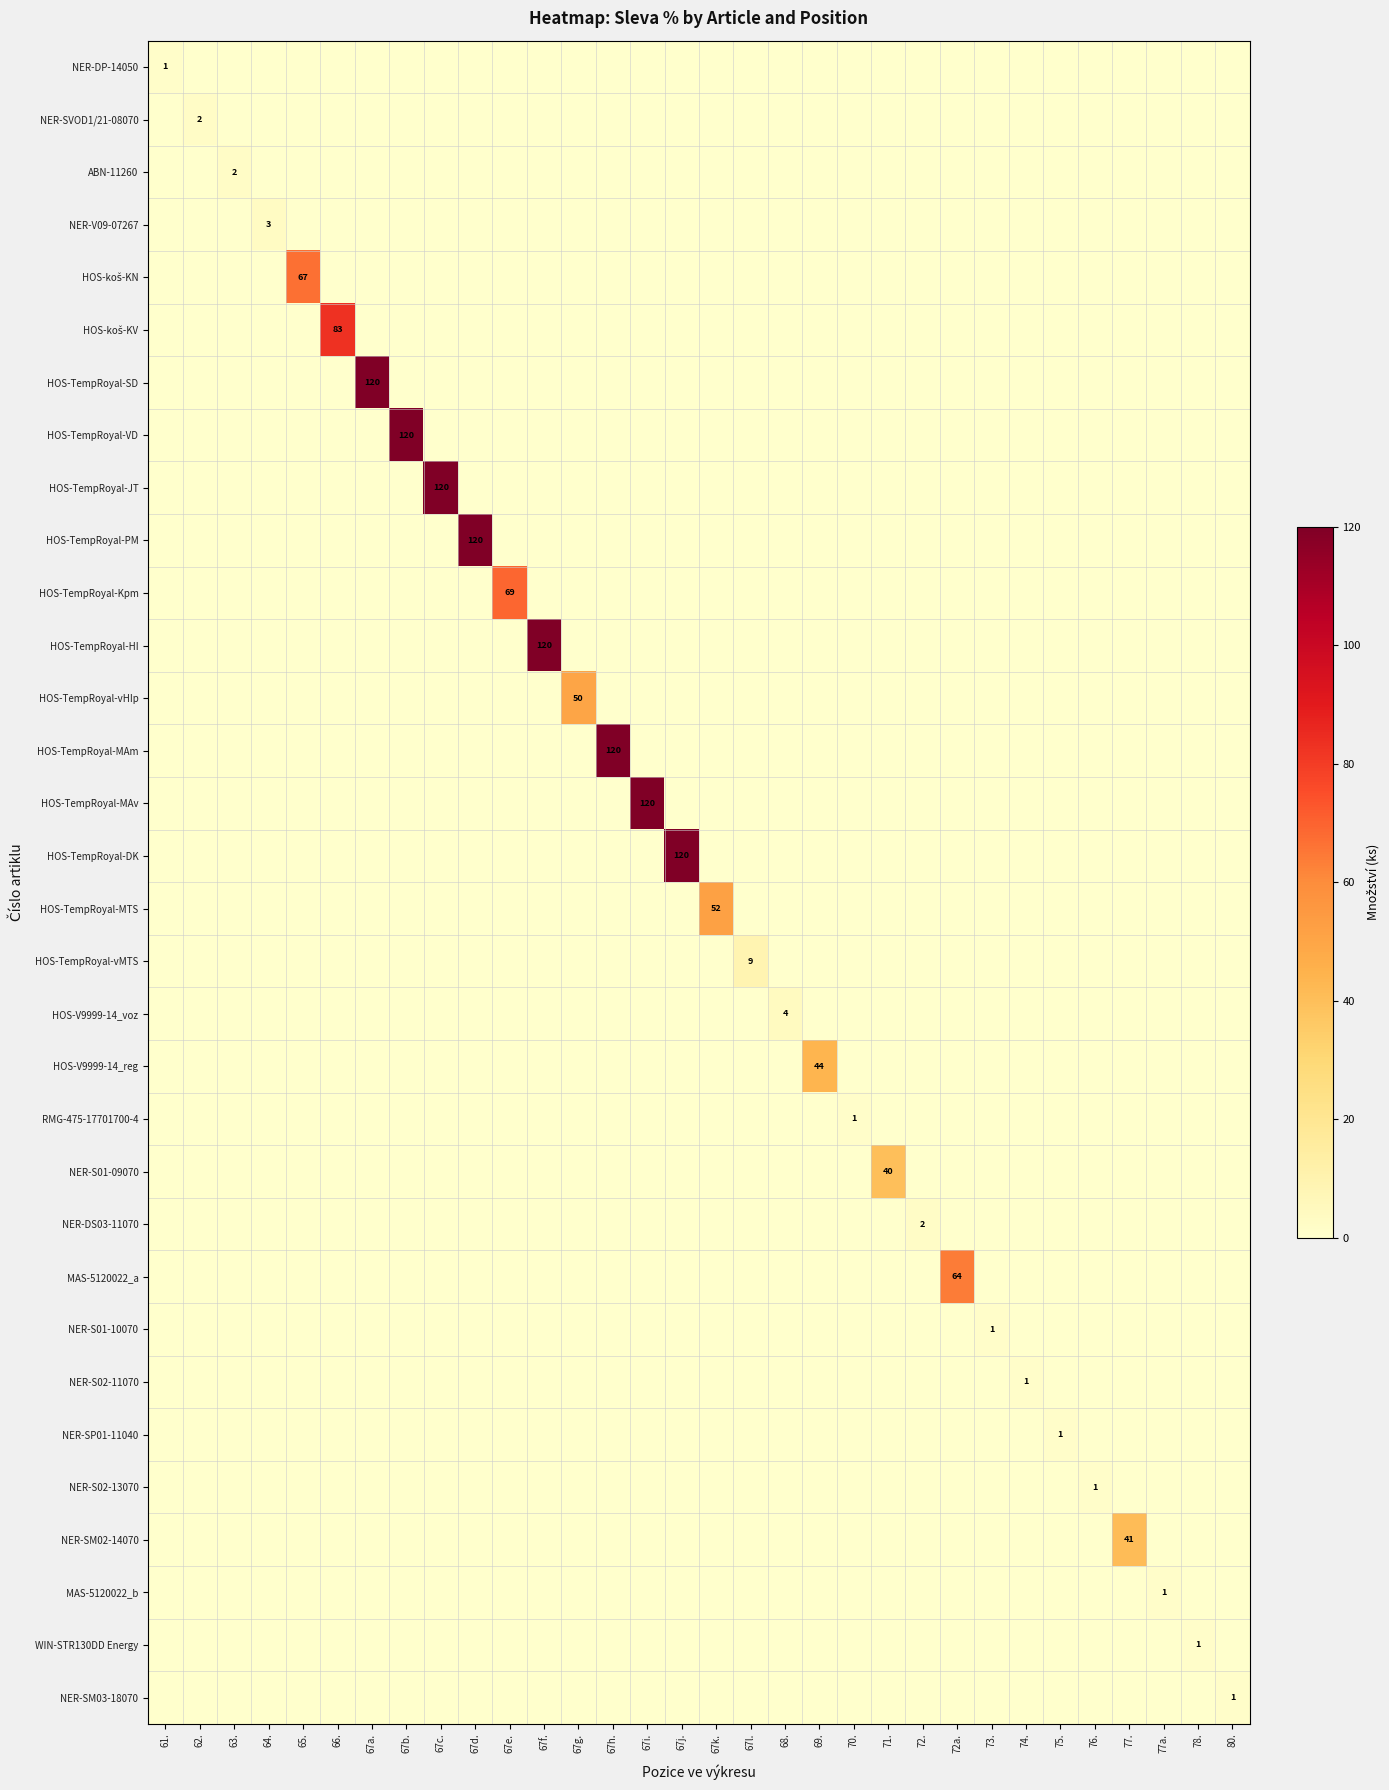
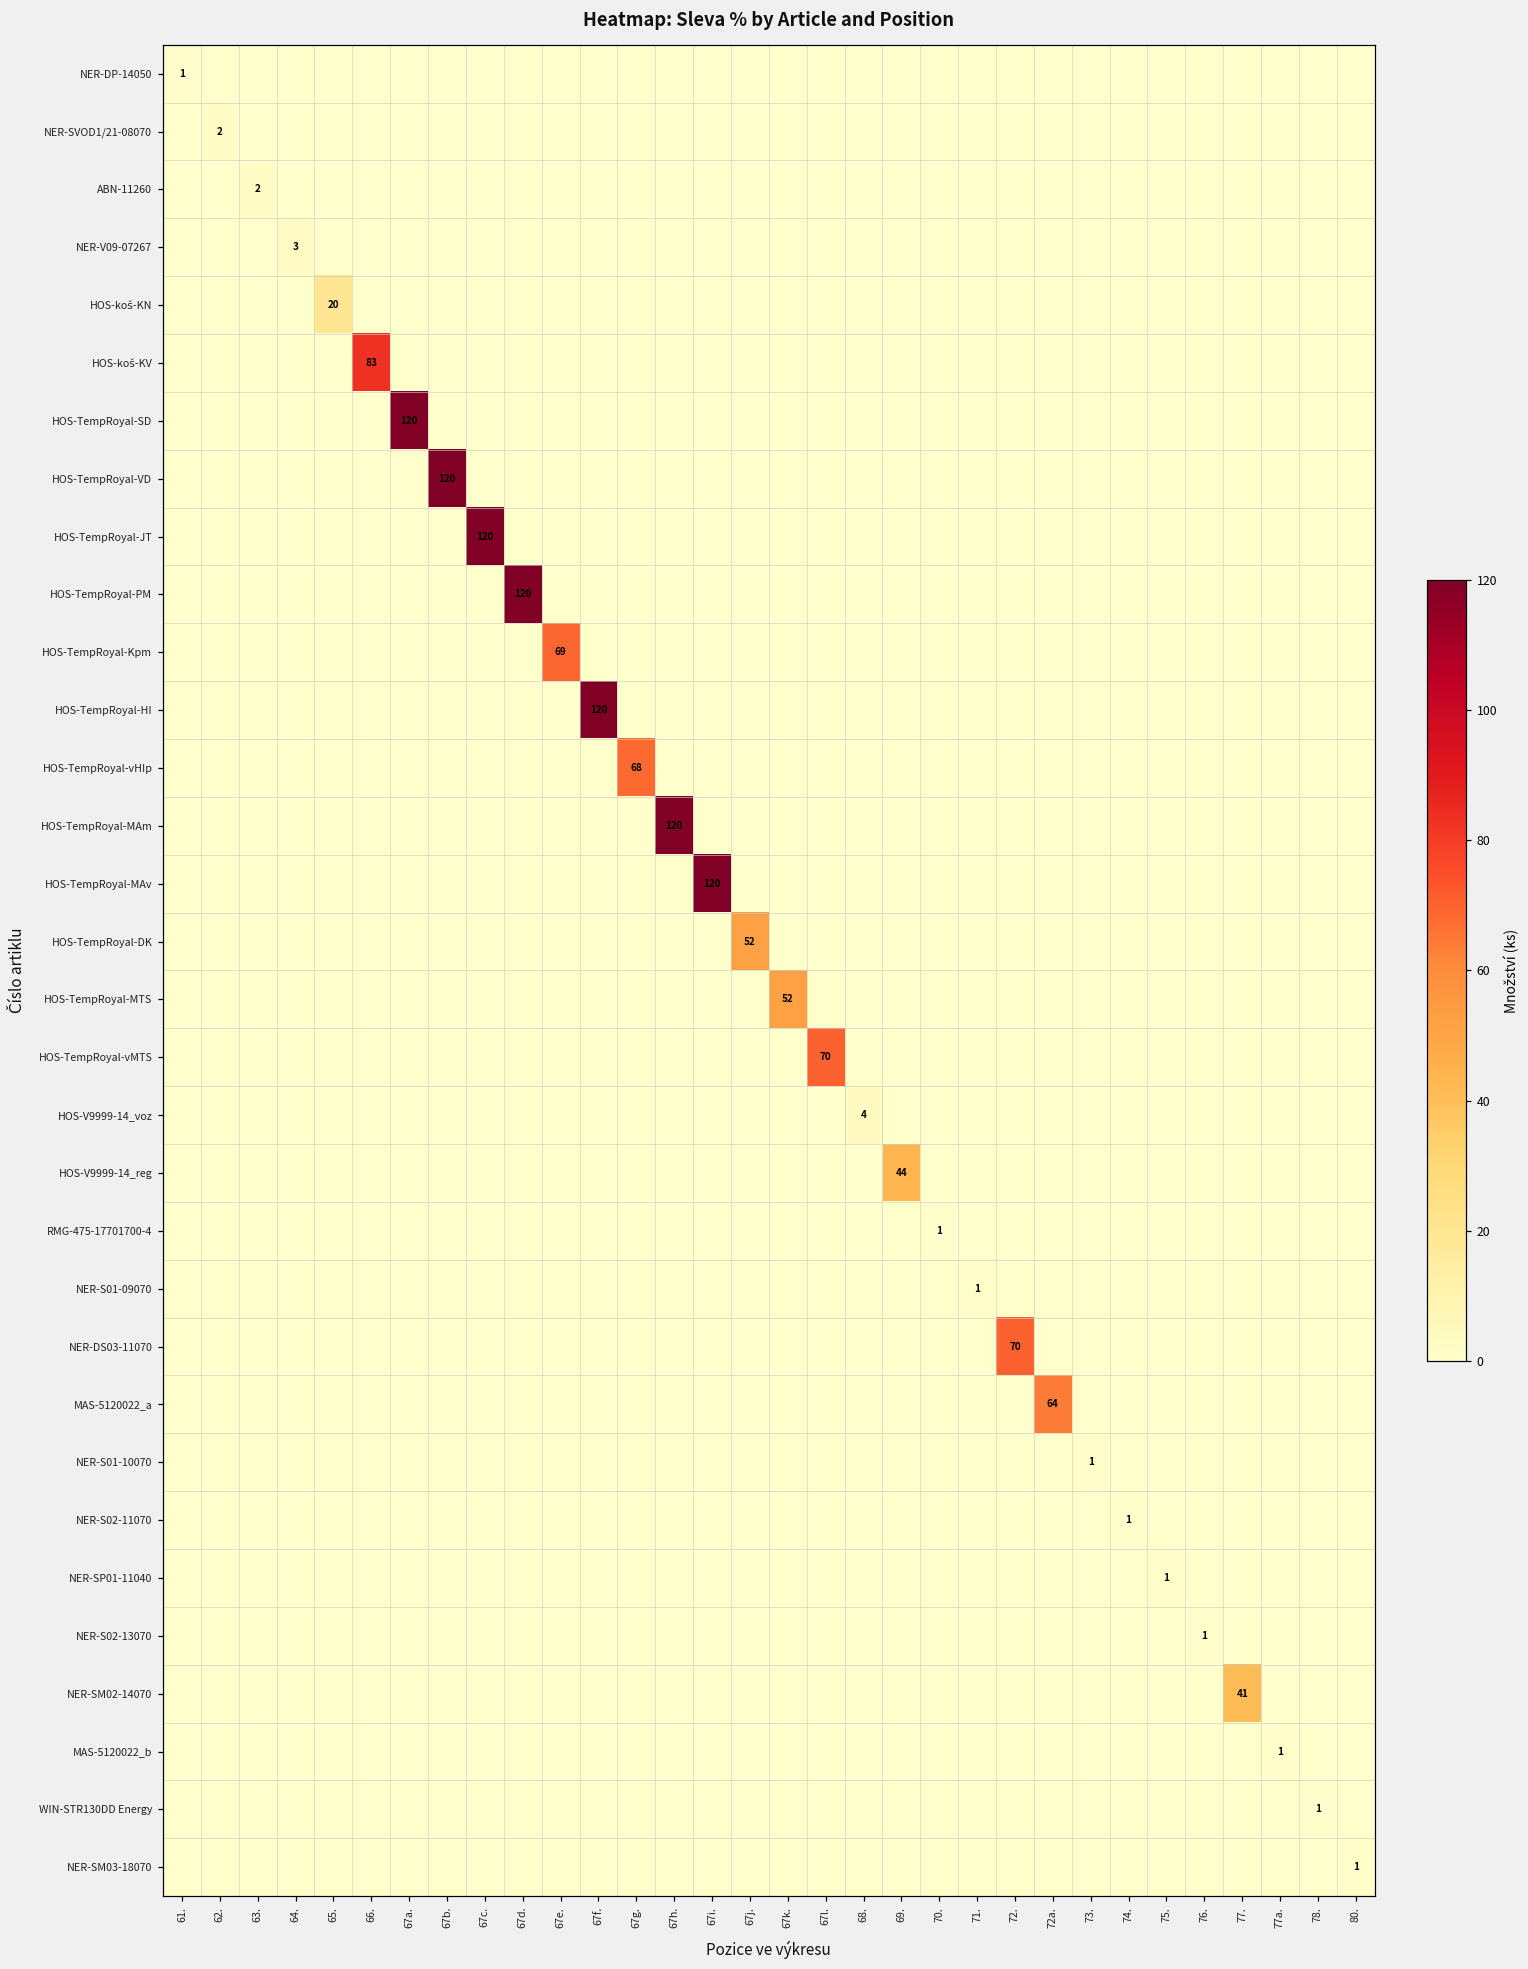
  {
    "NER-DP-14050": {
      "61.": 1
    },
    "NER-SVOD1/21-08070": {
      "62.": 2
    },
    "ABN-11260": {
      "63.": 2
    },
    "NER-V09-07267": {
      "64.": 3
    },
    "HOS-koš-KN": {
-     "65.": 67
+     "65.": 20
    },
    "HOS-koš-KV": {
      "66.": 83
    },
    "HOS-TempRoyal-SD": {
      "67a.": 120
    },
    "HOS-TempRoyal-VD": {
      "67b.": 120
    },
    "HOS-TempRoyal-JT": {
      "67c.": 120
    },
    "HOS-TempRoyal-PM": {
      "67d.": 120
    },
    "HOS-TempRoyal-Kpm": {
      "67e.": 69
    },
    "HOS-TempRoyal-HI": {
      "67f.": 120
    },
    "HOS-TempRoyal-vHIp": {
-     "67g.": 50
+     "67g.": 68
    },
    "HOS-TempRoyal-MAm": {
      "67h.": 120
    },
    "HOS-TempRoyal-MAv": {
      "67i.": 120
    },
    "HOS-TempRoyal-DK": {
-     "67j.": 120
+     "67j.": 52
    },
    "HOS-TempRoyal-MTS": {
      "67k.": 52
    },
    "HOS-TempRoyal-vMTS": {
-     "67l.": 9
+     "67l.": 70
    },
    "HOS-V9999-14_voz": {
      "68.": 4
    },
    "HOS-V9999-14_reg": {
      "69.": 44
    },
    "RMG-475-17701700-4": {
      "70.": 1
    },
    "NER-S01-09070": {
-     "71.": 40
+     "71.": 1
    },
    "NER-DS03-11070": {
-     "72.": 2
+     "72.": 70
    },
    "MAS-5120022_a": {
      "72a.": 64
    },
    "NER-S01-10070": {
      "73.": 1
    },
    "NER-S02-11070": {
      "74.": 1
    },
    "NER-SP01-11040": {
      "75.": 1
    },
    "NER-S02-13070": {
      "76.": 1
    },
    "NER-SM02-14070": {
      "77.": 41
    },
    "MAS-5120022_b": {
      "77a.": 1
    },
    "WIN-STR130DD Energy": {
      "78.": 1
    },
    "NER-SM03-18070": {
      "80.": 1
    }
  }
